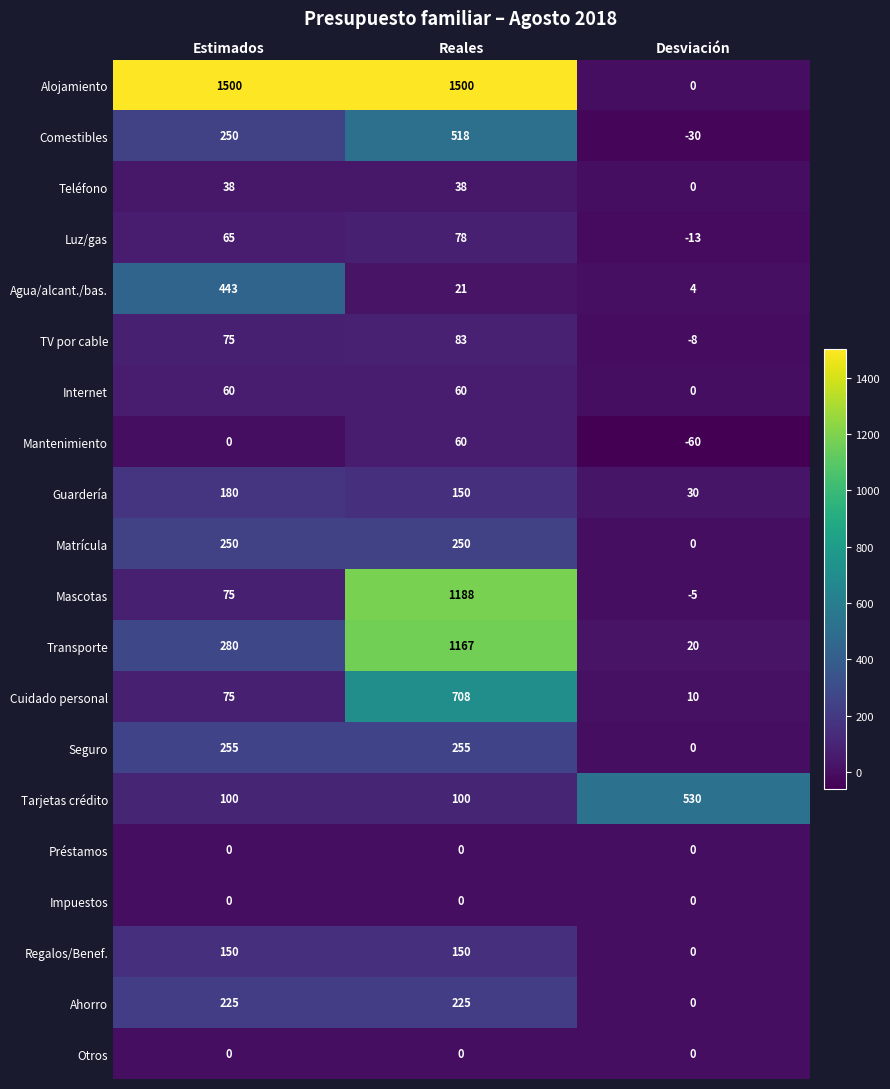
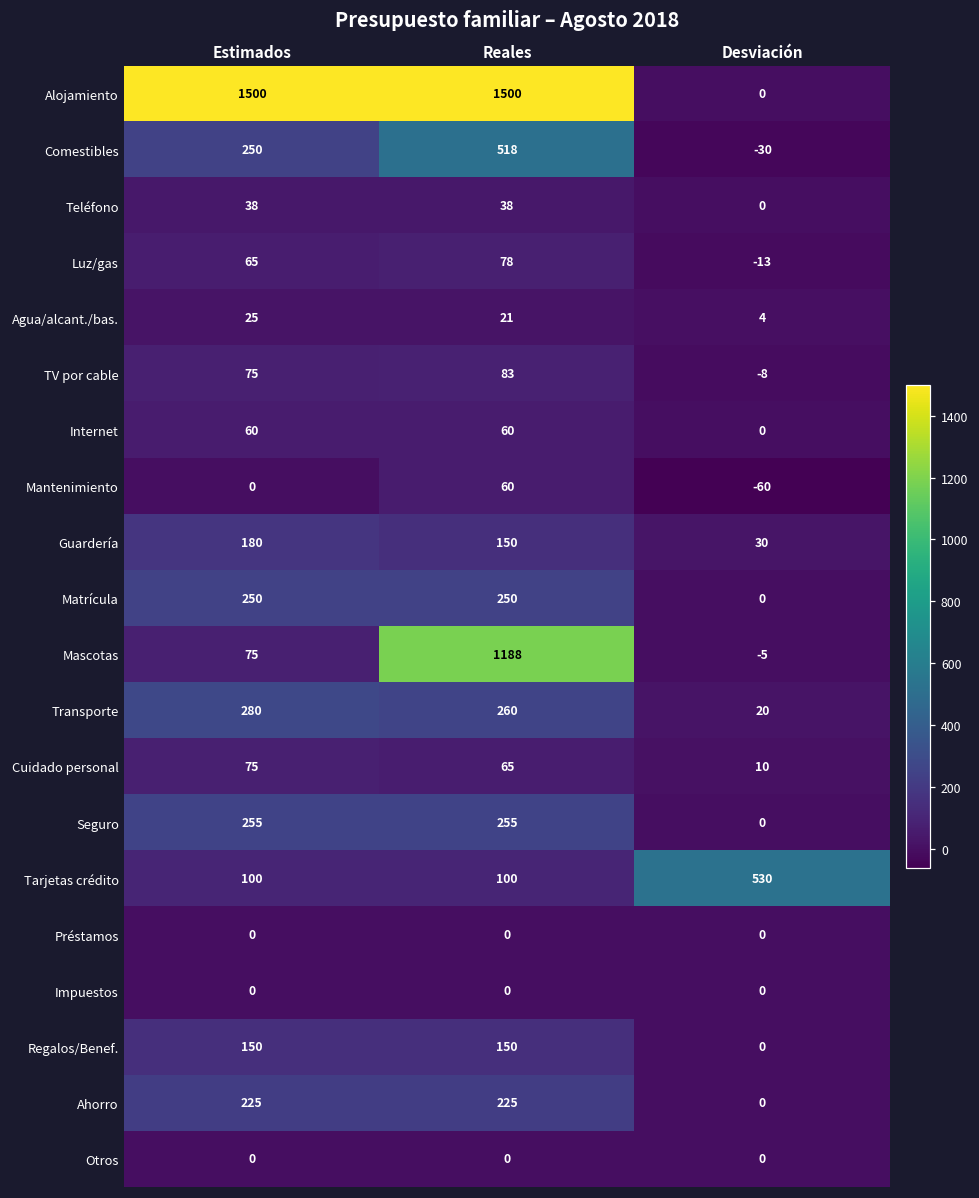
  {
    "Alojamiento": {
      "Estimados": 1500,
      "Reales": 1500,
      "Desviación": 0
    },
    "Comestibles": {
      "Estimados": 250,
      "Reales": 518,
      "Desviación": -30
    },
    "Teléfono": {
      "Estimados": 38,
      "Reales": 38,
      "Desviación": 0
    },
    "Luz/gas": {
      "Estimados": 65,
      "Reales": 78,
      "Desviación": -13
    },
    "Agua/alcant./bas.": {
-     "Estimados": 443,
+     "Estimados": 25,
      "Reales": 21,
      "Desviación": 4
    },
    "TV por cable": {
      "Estimados": 75,
      "Reales": 83,
      "Desviación": -8
    },
    "Internet": {
      "Estimados": 60,
      "Reales": 60,
      "Desviación": 0
    },
    "Mantenimiento": {
      "Estimados": 0,
      "Reales": 60,
      "Desviación": -60
    },
    "Guardería": {
      "Estimados": 180,
      "Reales": 150,
      "Desviación": 30
    },
    "Matrícula": {
      "Estimados": 250,
      "Reales": 250,
      "Desviación": 0
    },
    "Mascotas": {
      "Estimados": 75,
      "Reales": 1188,
      "Desviación": -5
    },
    "Transporte": {
      "Estimados": 280,
-     "Reales": 1167,
+     "Reales": 260,
      "Desviación": 20
    },
    "Cuidado personal": {
      "Estimados": 75,
-     "Reales": 708,
+     "Reales": 65,
      "Desviación": 10
    },
    "Seguro": {
      "Estimados": 255,
      "Reales": 255,
      "Desviación": 0
    },
    "Tarjetas crédito": {
      "Estimados": 100,
      "Reales": 100,
      "Desviación": 530
    },
    "Préstamos": {
      "Estimados": 0,
      "Reales": 0,
      "Desviación": 0
    },
    "Impuestos": {
      "Estimados": 0,
      "Reales": 0,
      "Desviación": 0
    },
    "Regalos/Benef.": {
      "Estimados": 150,
      "Reales": 150,
      "Desviación": 0
    },
    "Ahorro": {
      "Estimados": 225,
      "Reales": 225,
      "Desviación": 0
    },
    "Otros": {
      "Estimados": 0,
      "Reales": 0,
      "Desviación": 0
    }
  }
